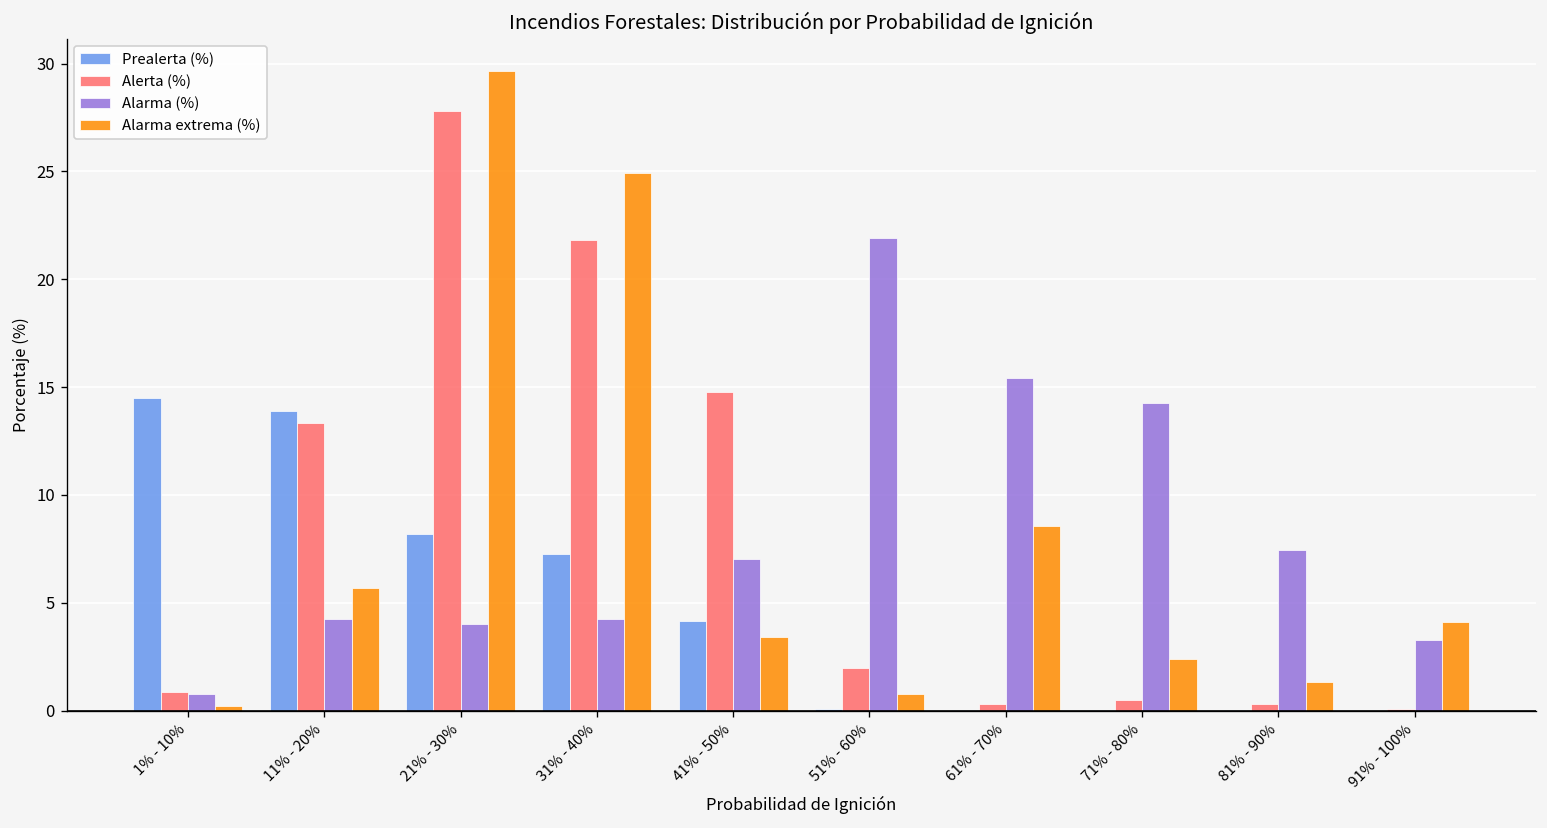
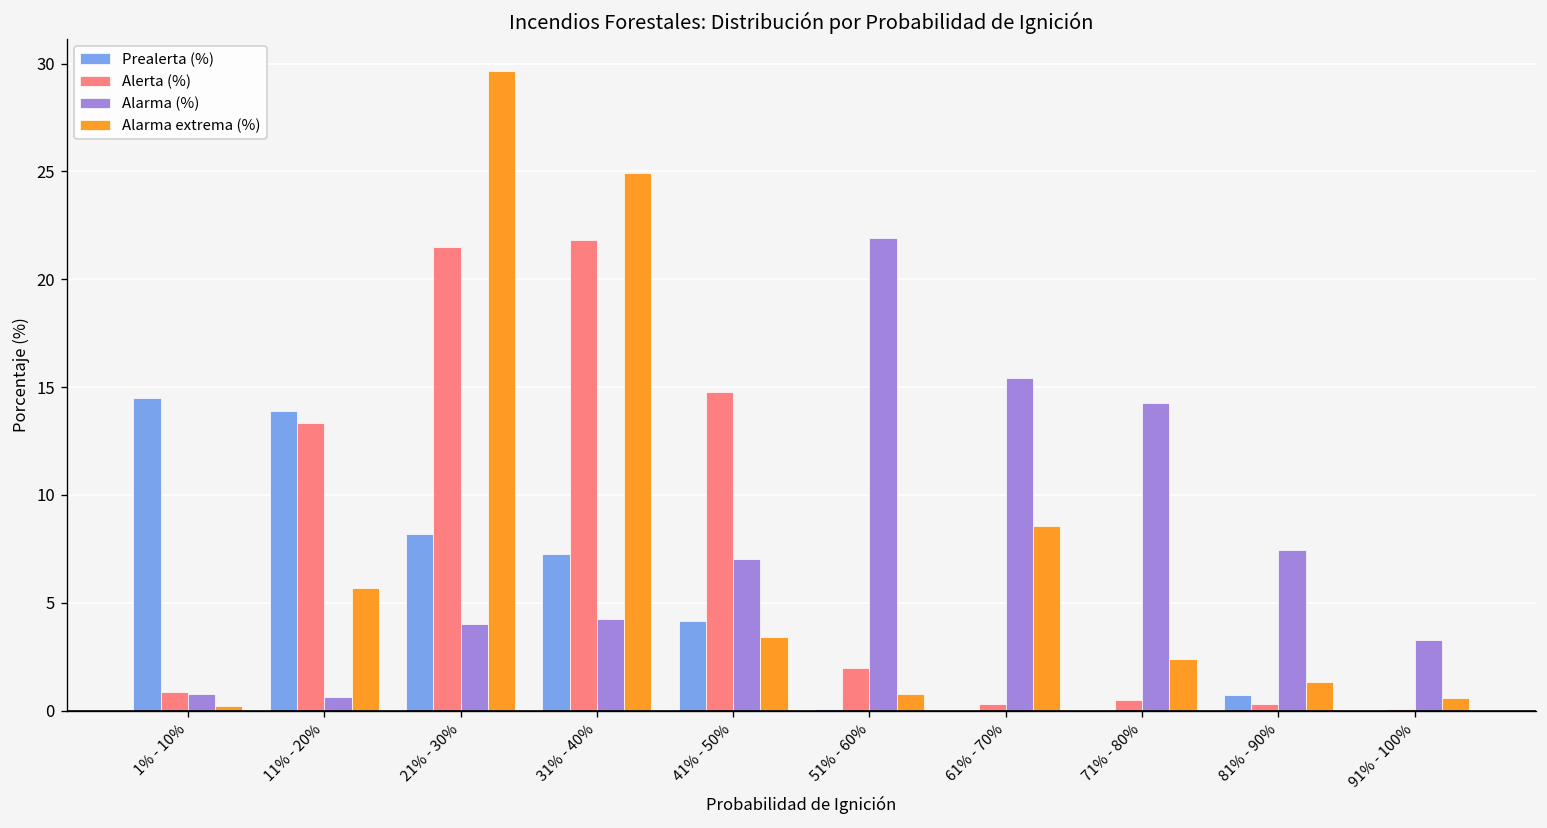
  {
    "Prealerta (%)": {
      "1% - 10%": 14.5,
      "11% - 20%": 13.9,
      "21% - 30%": 8.2,
      "31% - 40%": 7.3,
      "41% - 50%": 4.1,
-     "81% - 90%": 0.0,
+     "81% - 90%": 0.7,
      "91% - 100%": 0.0
    },
    "Alerta (%)": {
      "1% - 10%": 0.9,
      "11% - 20%": 13.4,
-     "21% - 30%": 27.8,
+     "21% - 30%": 21.5,
      "31% - 40%": 21.8,
      "41% - 50%": 14.8,
      "51% - 60%": 2.0,
      "61% - 70%": 0.3,
      "71% - 80%": 0.5,
      "81% - 90%": 0.3
    },
    "Alarma (%)": {
      "1% - 10%": 0.8,
-     "11% - 20%": 4.2,
+     "11% - 20%": 0.6,
      "21% - 30%": 4.0,
      "31% - 40%": 4.3,
      "41% - 50%": 7.0,
      "51% - 60%": 21.9,
      "61% - 70%": 15.4,
      "71% - 80%": 14.2,
      "81% - 90%": 7.5,
      "91% - 100%": 3.3
    },
    "Alarma extrema (%)": {
      "1% - 10%": 0.2,
      "11% - 20%": 5.7,
      "21% - 30%": 29.7,
      "31% - 40%": 24.9,
      "41% - 50%": 3.4,
      "51% - 60%": 0.8,
      "61% - 70%": 8.6,
      "71% - 80%": 2.4,
      "81% - 90%": 1.3,
-     "91% - 100%": 4.1
+     "91% - 100%": 0.6
    }
  }
